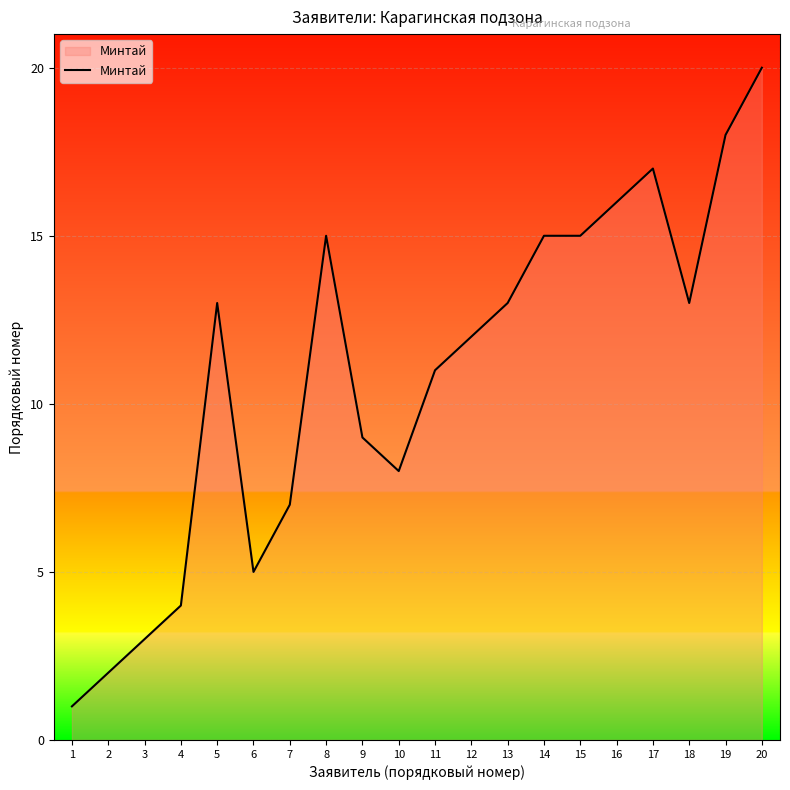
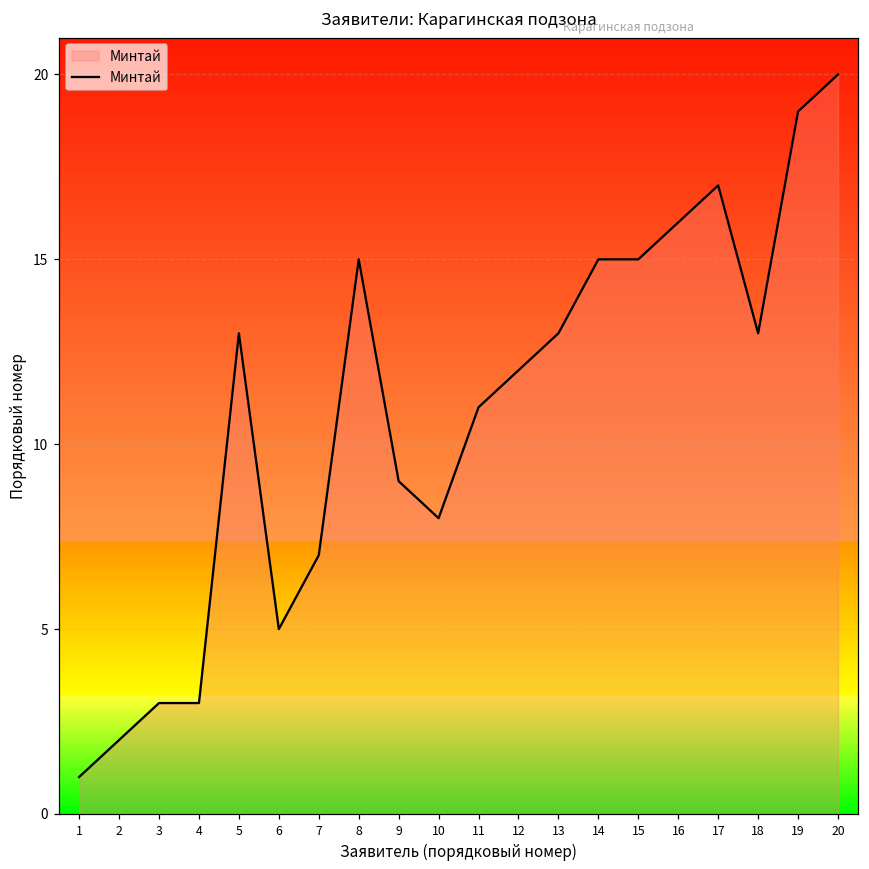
  {
    "1": 1,
    "2": 2,
    "3": 3,
-   "4": 4,
+   "4": 3,
    "5": 13,
    "6": 5,
    "7": 7,
    "8": 15,
    "9": 9,
    "10": 8,
    "11": 11,
    "12": 12,
    "13": 13,
    "14": 15,
    "15": 15,
    "16": 16,
    "17": 17,
    "18": 13,
-   "19": 18,
+   "19": 19,
    "20": 20
  }
